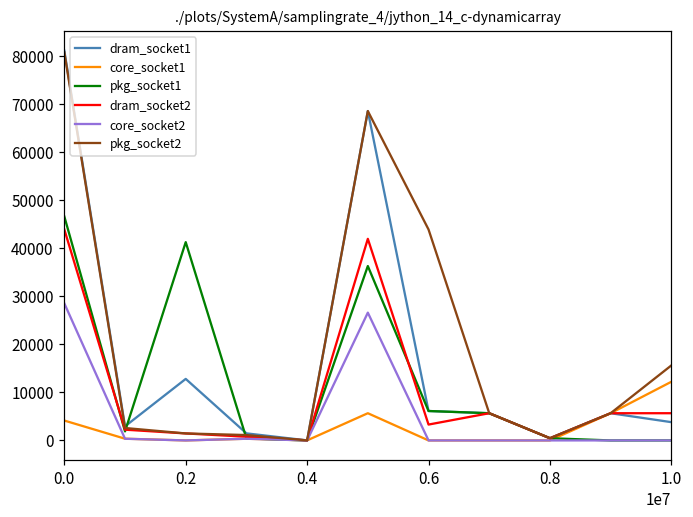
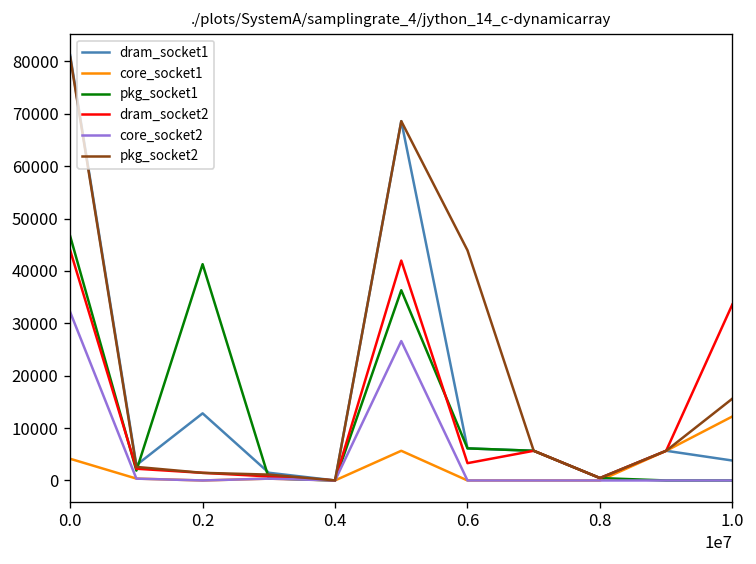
  {
    "dram_socket1": {
      "0.2": 13000,
      "1.0": 4000
    },
    "core_socket1": {
      "0.0": 4000,
      "1.0": 12000
    },
    "pkg_socket1": {
      "0.0": 47000,
      "0.2": 41000
    },
    "dram_socket2": {
      "0.0": 44000,
      "0.6": 3000,
-     "1.0": 6000
+     "1.0": 34000
    },
    "core_socket2": {
-     "0.0": 29000
+     "0.0": 32000
    },
    "pkg_socket2": {
      "0.6": 44000,
      "1.0": 16000
    }
  }
